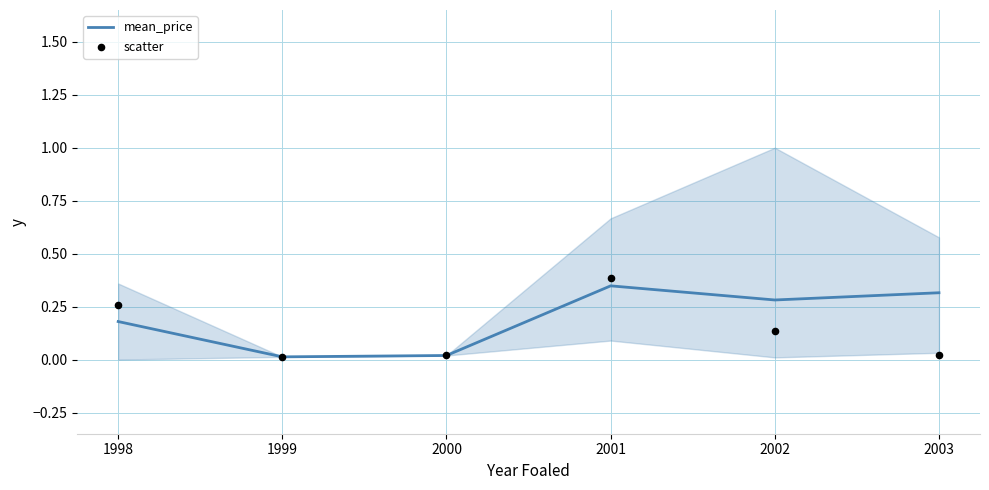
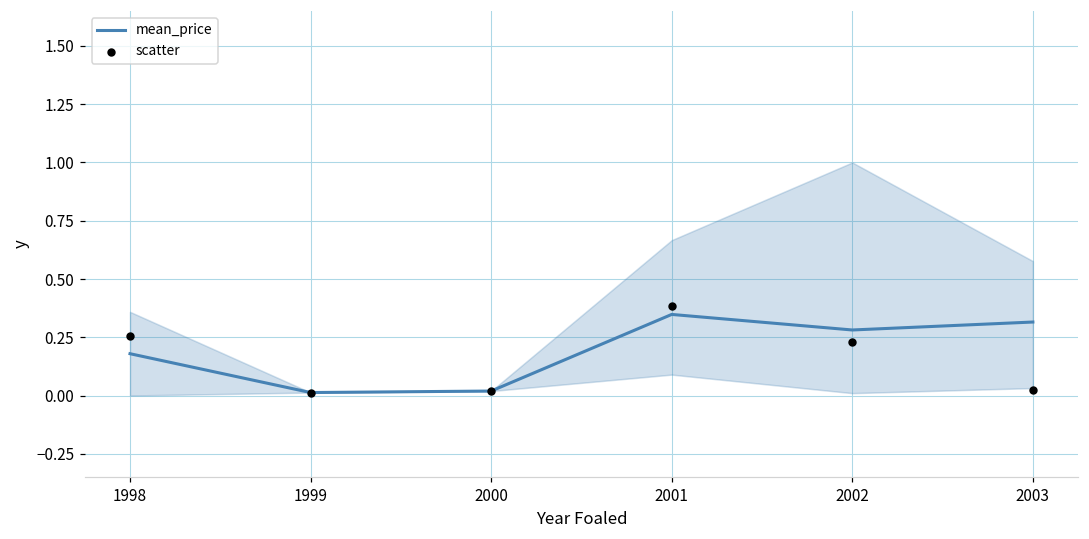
  {
    "scatter": {
-     "2002": 0.13
+     "2002": 0.23
    }
  }
